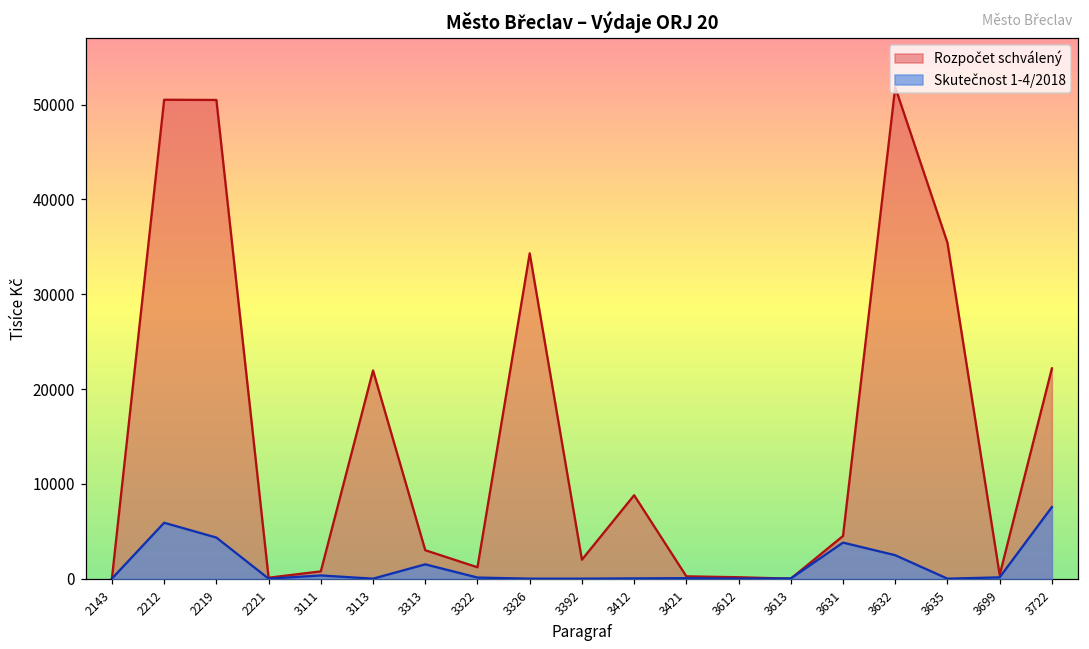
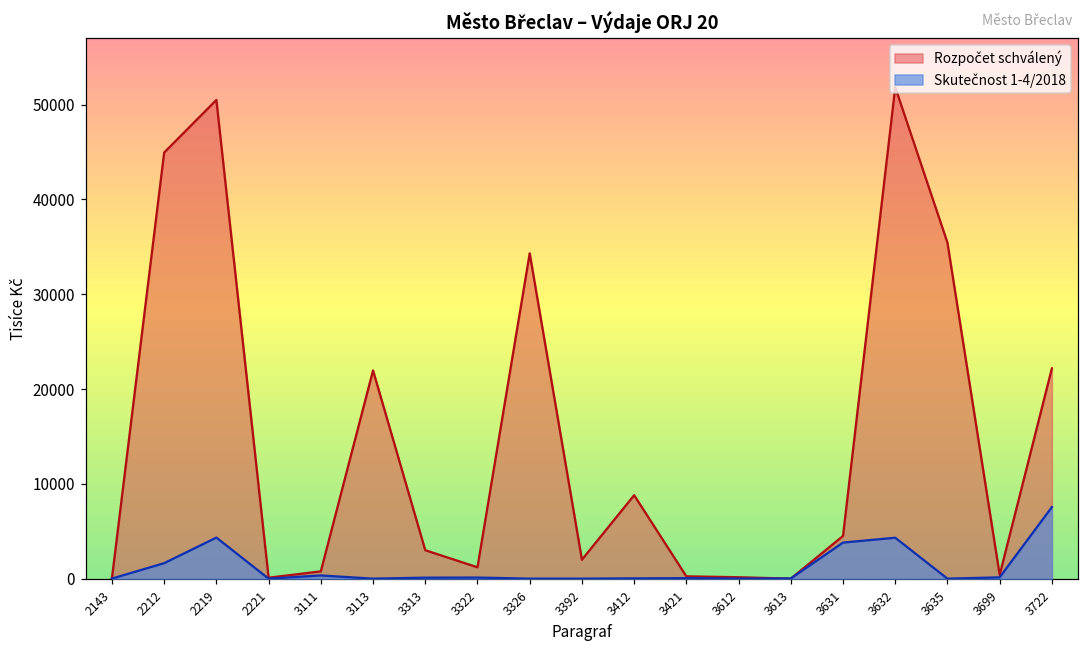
  {
    "Rozpočet schválený": {
-     "2212": 51000,
+     "2212": 45000,
      "2219": 50000,
      "3111": 1000,
      "3113": 22000,
      "3313": 3000,
      "3322": 1000,
      "3326": 34000,
      "3392": 2000,
      "3412": 9000,
      "3631": 5000,
      "3635": 35000,
      "3722": 22000
    },
    "Skutečnost 1-4/2018": {
-     "2212": 6000,
+     "2212": 2000,
      "2219": 4000,
      "3111": 0,
      "3113": 0,
-     "3313": 2000,
+     "3313": 0,
      "3322": 0,
      "3326": 0,
      "3392": 0,
      "3412": 0,
      "3631": 4000,
-     "3632": 2000,
+     "3632": 4000,
      "3635": 0,
      "3722": 8000
    }
  }
